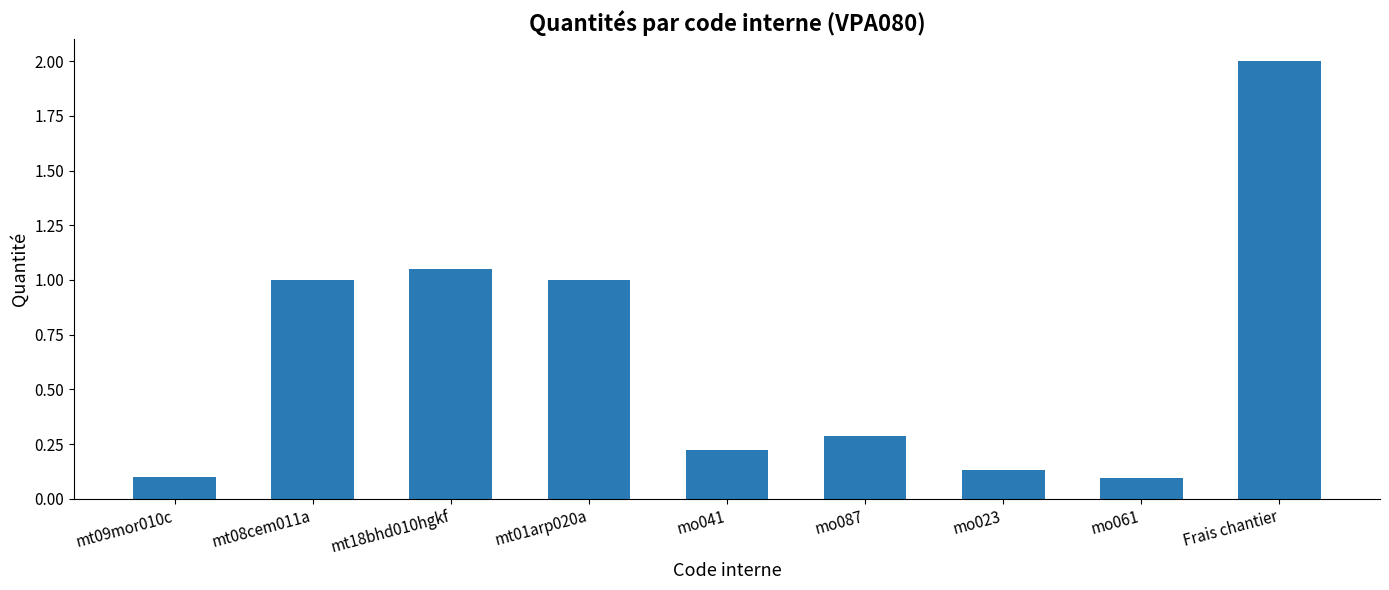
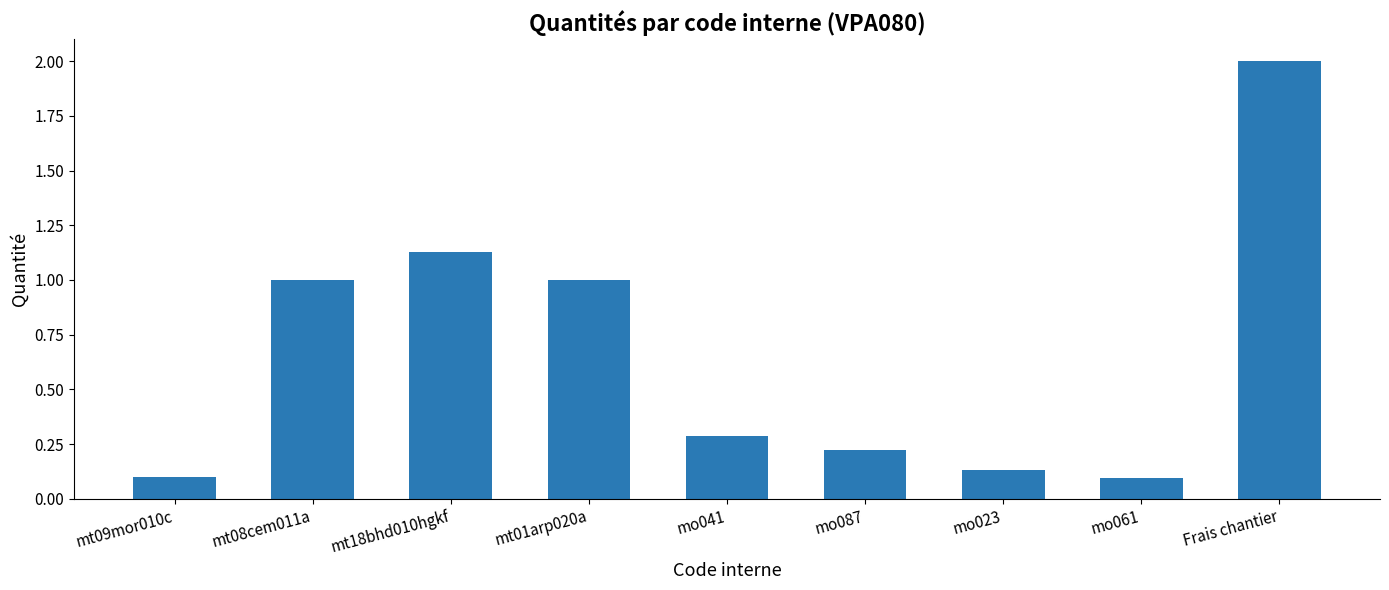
  {
    "mt09mor010c": 0.10,
    "mt08cem011a": 1.00,
-   "mt18bhd010hgkf": 1.05,
+   "mt18bhd010hgkf": 1.13,
    "mt01arp020a": 1.00,
-   "mo041": 0.22,
-   "mo087": 0.29,
+   "mo041": 0.29,
+   "mo087": 0.23,
    "mo023": 0.13,
    "mo061": 0.09,
    "Frais chantier": 2.00
  }
